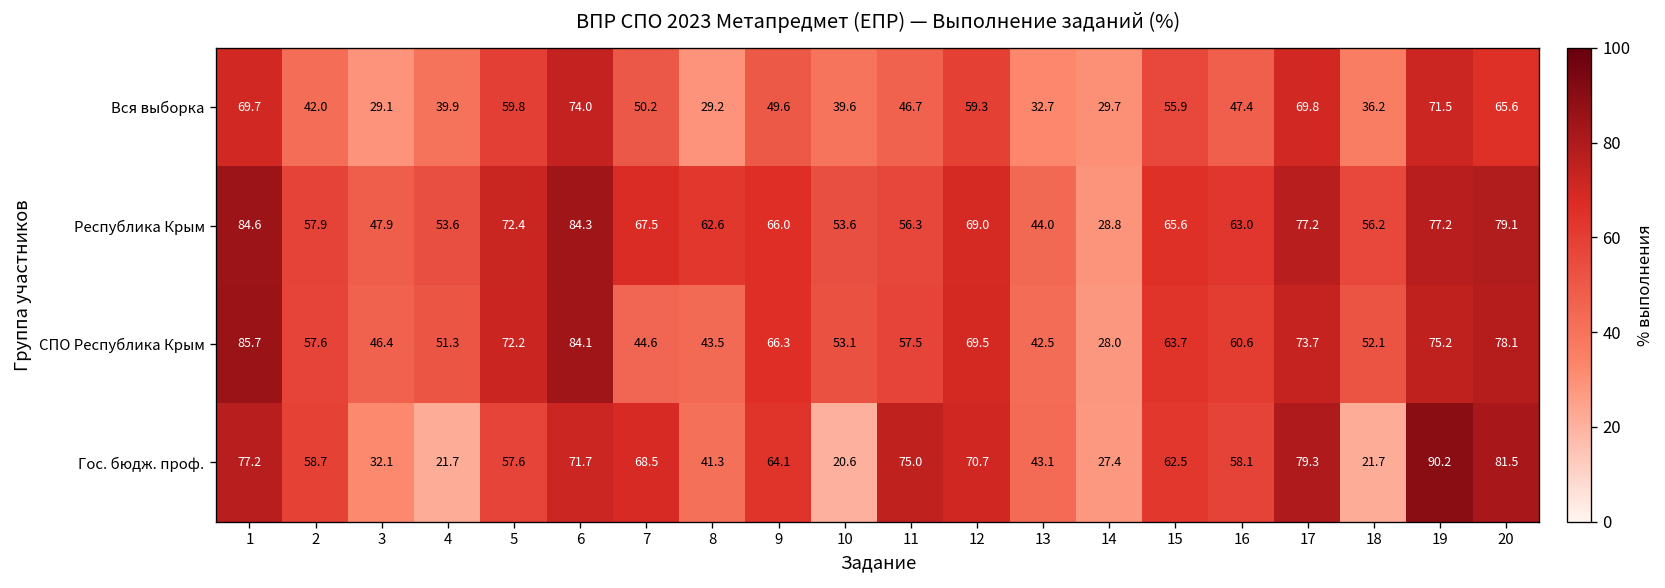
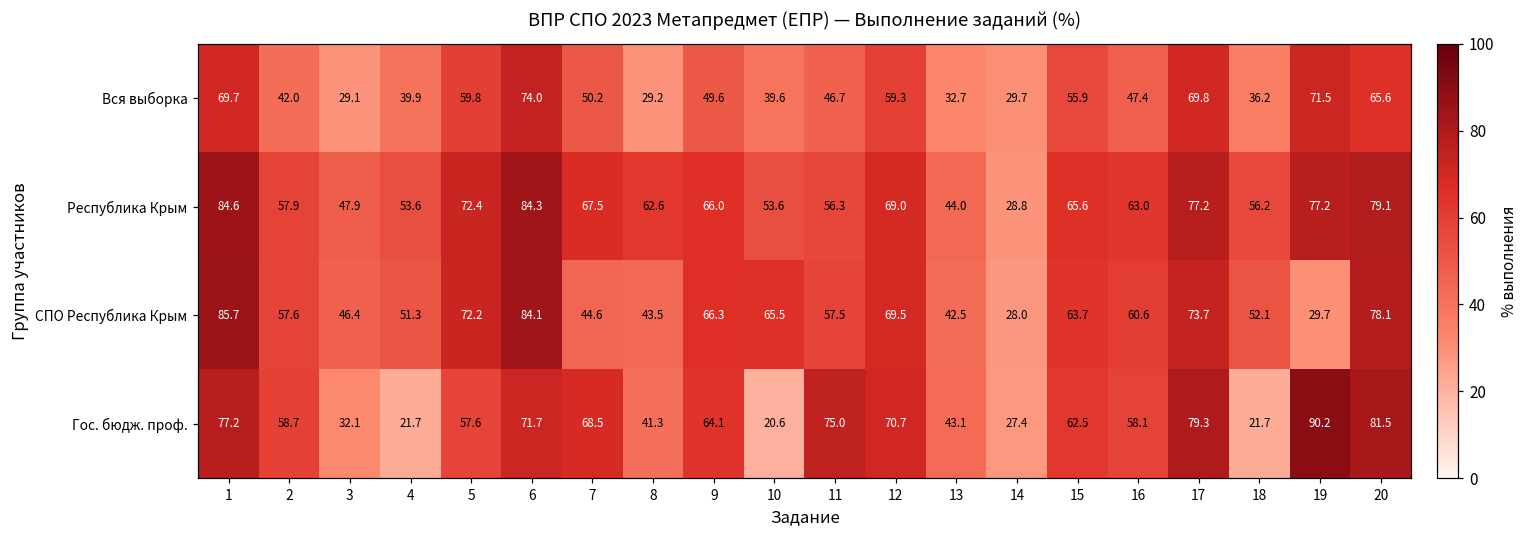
  {
    "Вся выборка": {
      "1": 69.7,
      "2": 42.0,
      "3": 29.1,
      "4": 39.9,
      "5": 59.8,
      "6": 74.0,
      "7": 50.2,
      "8": 29.2,
      "9": 49.6,
      "10": 39.6,
      "11": 46.7,
      "12": 59.3,
      "13": 32.7,
      "14": 29.7,
      "15": 55.9,
      "16": 47.4,
      "17": 69.8,
      "18": 36.2,
      "19": 71.5,
      "20": 65.6
    },
    "Республика Крым": {
      "1": 84.6,
      "2": 57.9,
      "3": 47.9,
      "4": 53.6,
      "5": 72.4,
      "6": 84.3,
      "7": 67.5,
      "8": 62.6,
      "9": 66.0,
      "10": 53.6,
      "11": 56.3,
      "12": 69.0,
      "13": 44.0,
      "14": 28.8,
      "15": 65.6,
      "16": 63.0,
      "17": 77.2,
      "18": 56.2,
      "19": 77.2,
      "20": 79.1
    },
    "СПО Республика Крым": {
      "1": 85.7,
      "2": 57.6,
      "3": 46.4,
      "4": 51.3,
      "5": 72.2,
      "6": 84.1,
      "7": 44.6,
      "8": 43.5,
      "9": 66.3,
-     "10": 53.1,
+     "10": 65.5,
      "11": 57.5,
      "12": 69.5,
      "13": 42.5,
      "14": 28.0,
      "15": 63.7,
      "16": 60.6,
      "17": 73.7,
      "18": 52.1,
-     "19": 75.2,
+     "19": 29.7,
      "20": 78.1
    },
    "Гос. бюдж. проф.": {
      "1": 77.2,
      "2": 58.7,
      "3": 32.1,
      "4": 21.7,
      "5": 57.6,
      "6": 71.7,
      "7": 68.5,
      "8": 41.3,
      "9": 64.1,
      "10": 20.6,
      "11": 75.0,
      "12": 70.7,
      "13": 43.1,
      "14": 27.4,
      "15": 62.5,
      "16": 58.1,
      "17": 79.3,
      "18": 21.7,
      "19": 90.2,
      "20": 81.5
    }
  }
